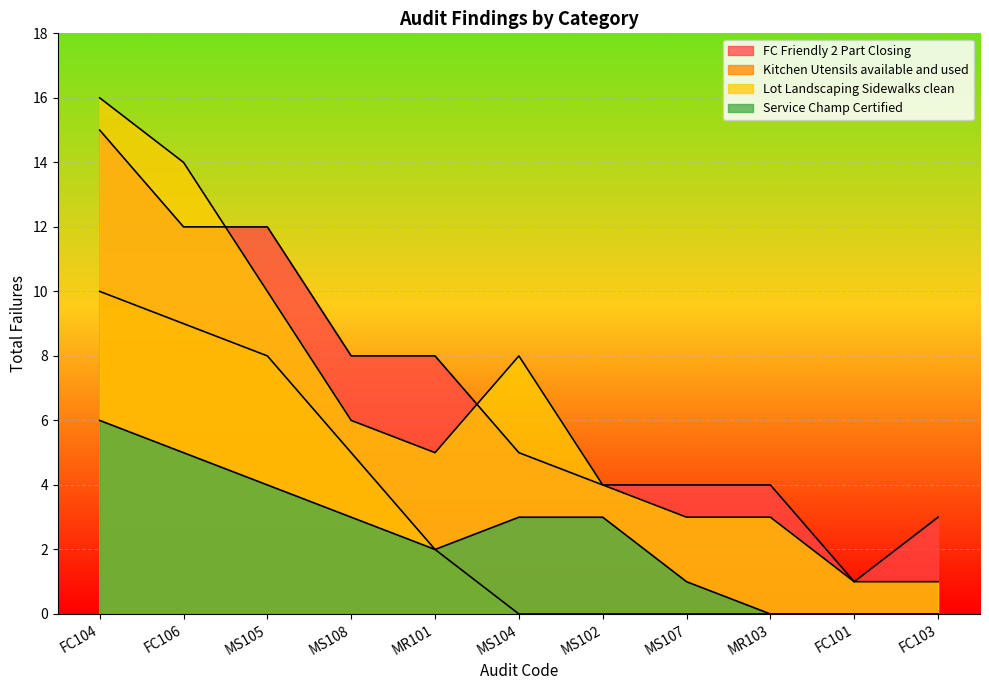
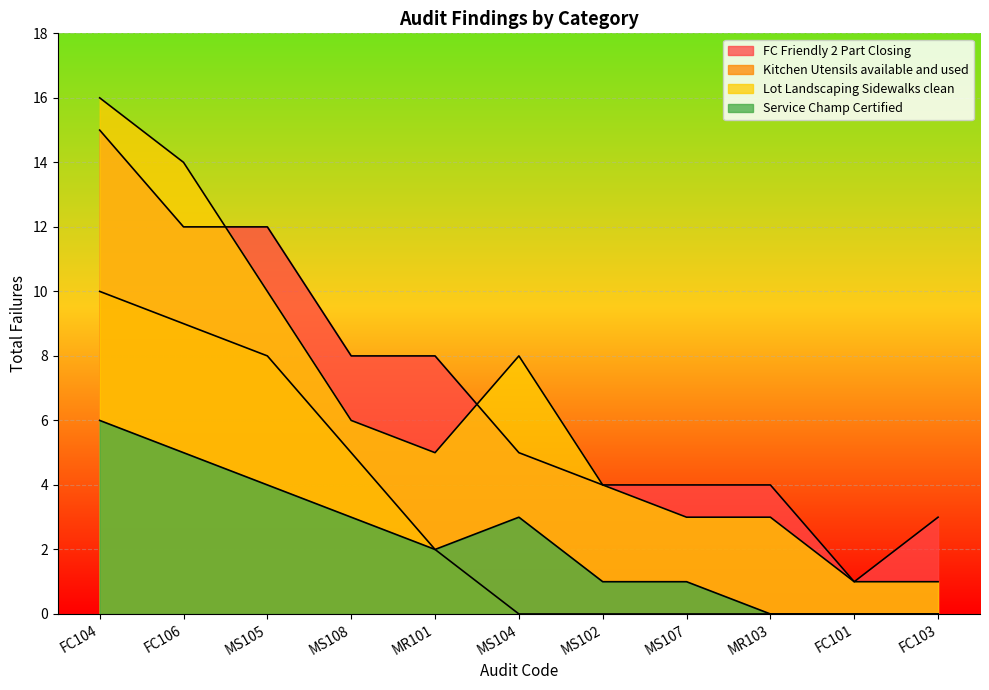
  {
    "FC Friendly 2 Part Closing": {
      "FC104": 15,
      "FC106": 12,
      "MS105": 12,
      "MS108": 8,
      "MR101": 8,
      "MS104": 5,
      "MS107": 4,
      "MR103": 4,
      "FC103": 3
    },
    "Kitchen Utensils available and used": {
      "FC104": 10,
      "FC106": 9,
      "MS105": 8,
      "MS108": 5,
      "MS104": 0,
      "MS102": 0,
      "MS107": 0
    },
    "Lot Landscaping Sidewalks clean": {
      "FC104": 16,
      "FC106": 14,
      "MS105": 10,
      "MS108": 6,
      "MR101": 5,
      "MS104": 8,
      "MS107": 3,
      "MR103": 3,
      "FC103": 1
    },
    "Service Champ Certified": {
      "FC104": 6,
      "FC106": 5,
      "MS105": 4,
      "MS108": 3,
      "MS104": 3,
-     "MS102": 3,
+     "MS102": 1,
      "MS107": 1
    }
  }
